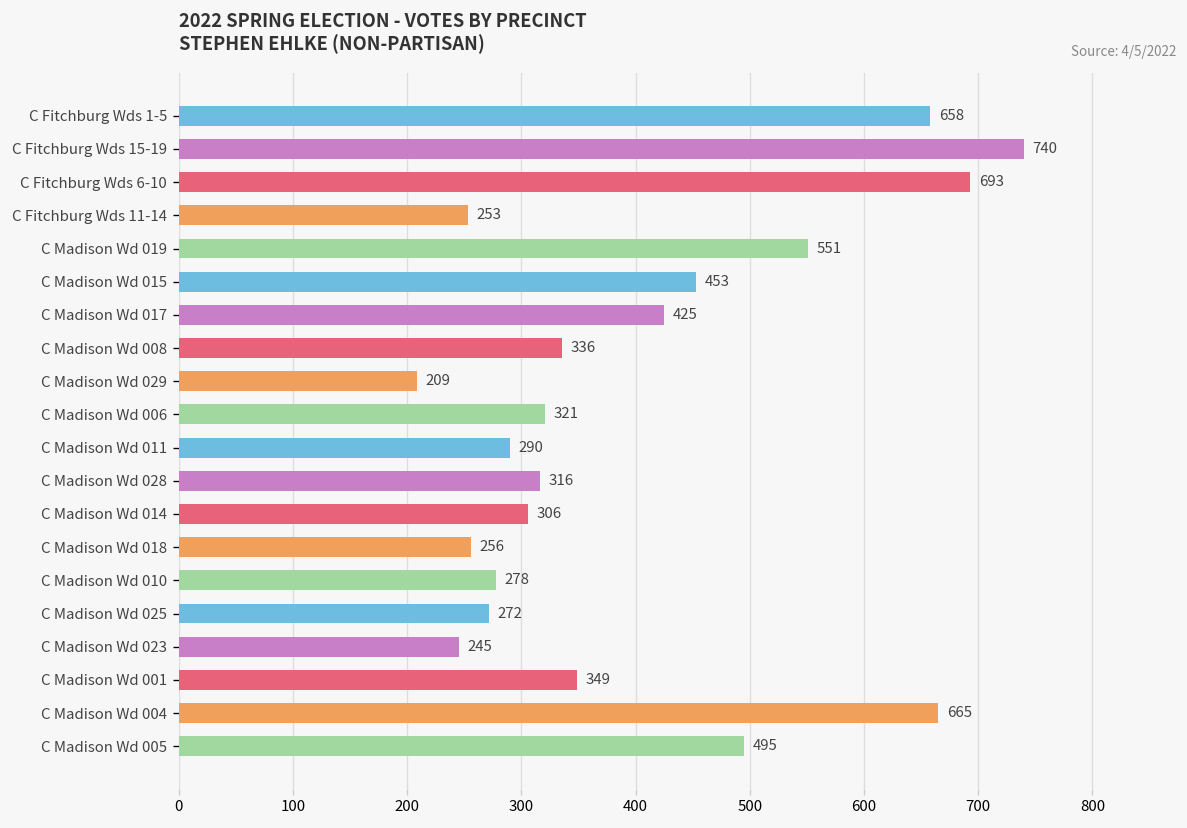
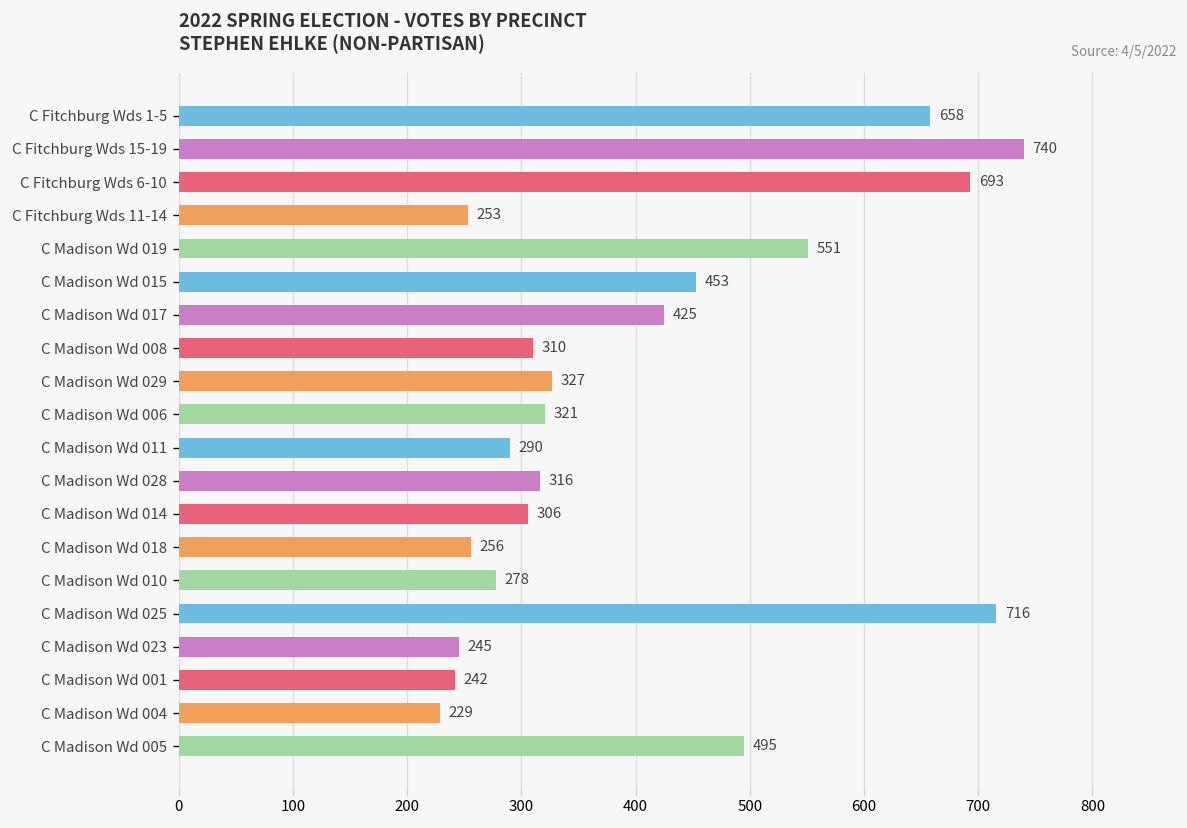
  {
    "C Fitchburg Wds 1-5": 658,
    "C Fitchburg Wds 15-19": 740,
    "C Fitchburg Wds 6-10": 693,
    "C Fitchburg Wds 11-14": 253,
    "C Madison Wd 019": 551,
    "C Madison Wd 015": 453,
    "C Madison Wd 017": 425,
-   "C Madison Wd 008": 336,
-   "C Madison Wd 029": 209,
+   "C Madison Wd 008": 310,
+   "C Madison Wd 029": 327,
    "C Madison Wd 006": 321,
    "C Madison Wd 011": 290,
    "C Madison Wd 028": 316,
    "C Madison Wd 014": 306,
    "C Madison Wd 018": 256,
    "C Madison Wd 010": 278,
-   "C Madison Wd 025": 272,
+   "C Madison Wd 025": 716,
    "C Madison Wd 023": 245,
-   "C Madison Wd 001": 349,
-   "C Madison Wd 004": 665,
+   "C Madison Wd 001": 242,
+   "C Madison Wd 004": 229,
    "C Madison Wd 005": 495
  }
